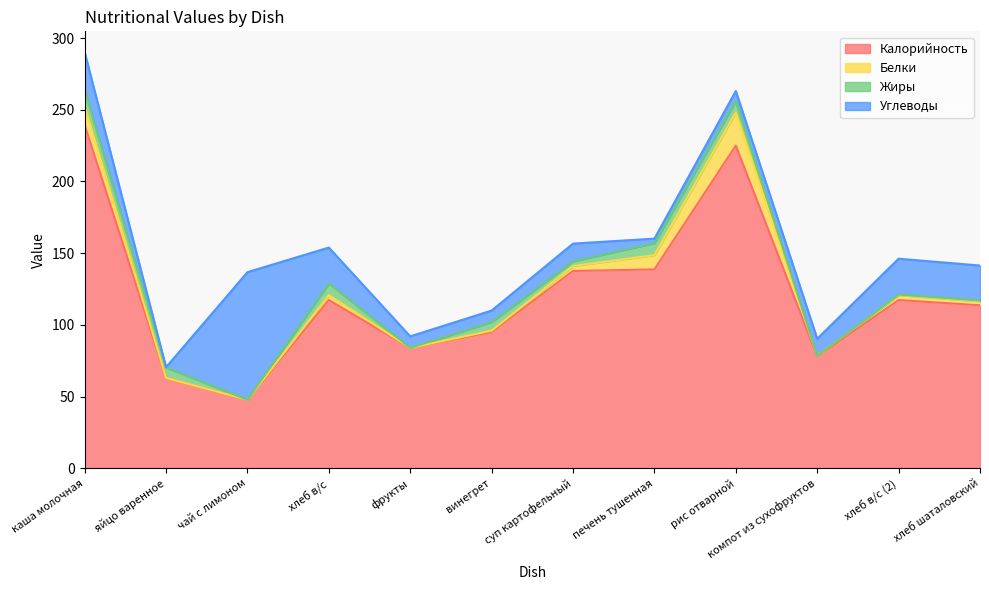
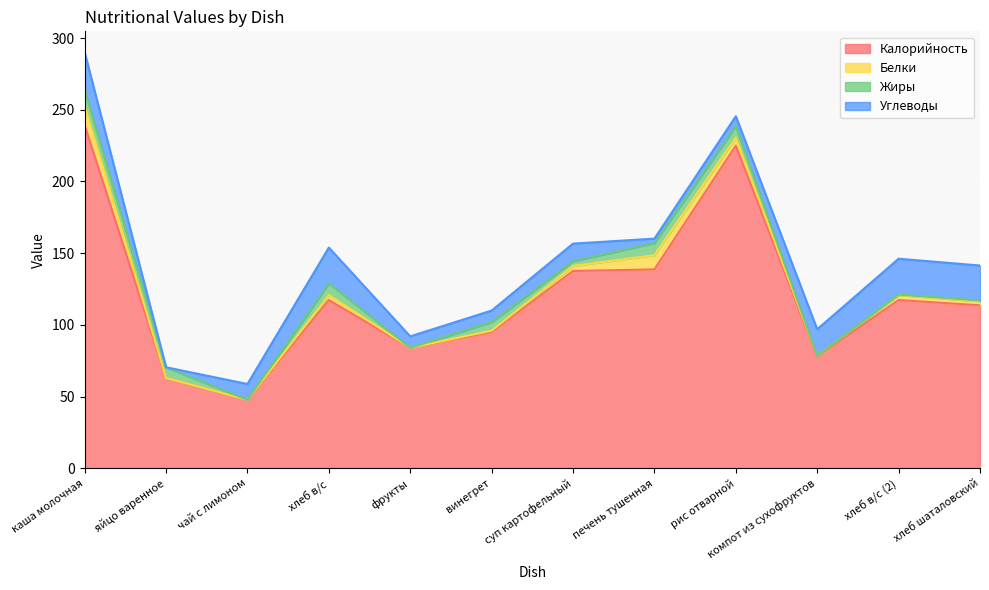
  {
    "Калорийность": {
      "каша молочная": 239,
      "хлеб в/с": 117,
      "суп картофельный": 138,
      "печень тушенная": 139,
      "рис отварной": 225,
      "хлеб в/с (2)": 117,
      "хлеб шаталовский": 114
    },
    "Белки": {
      "каша молочная": 13,
      "хлеб в/с": 3,
      "суп картофельный": 3,
      "печень тушенная": 10,
-     "рис отварной": 23
+     "рис отварной": 6
    },
    "Жиры": {
      "каша молочная": 11,
      "хлеб в/с": 8,
      "винегрет": 6,
      "суп картофельный": 3,
      "печень тушенная": 8,
      "рис отварной": 8
    },
    "Углеводы": {
      "каша молочная": 26,
-     "чай с лимоном": 89,
+     "чай с лимоном": 11,
      "хлеб в/с": 25,
      "фрукты": 8,
      "винегрет": 8,
      "суп картофельный": 12,
      "печень тушенная": 3,
      "рис отварной": 7,
-     "компот из сухофруктов": 12,
+     "компот из сухофруктов": 19,
      "хлеб в/с (2)": 25,
      "хлеб шаталовский": 24
    }
  }
